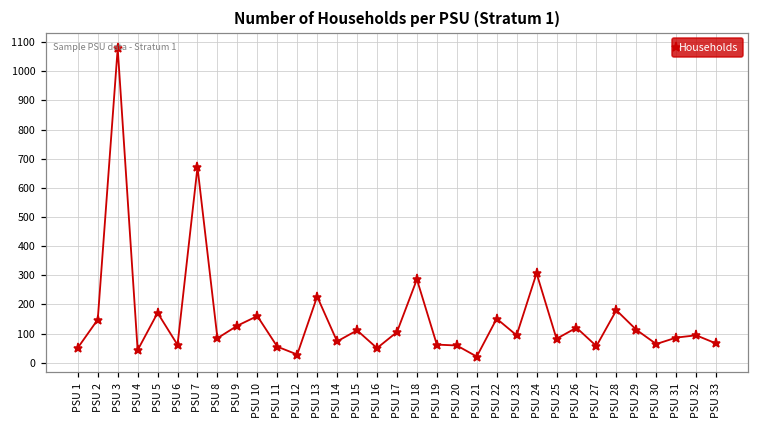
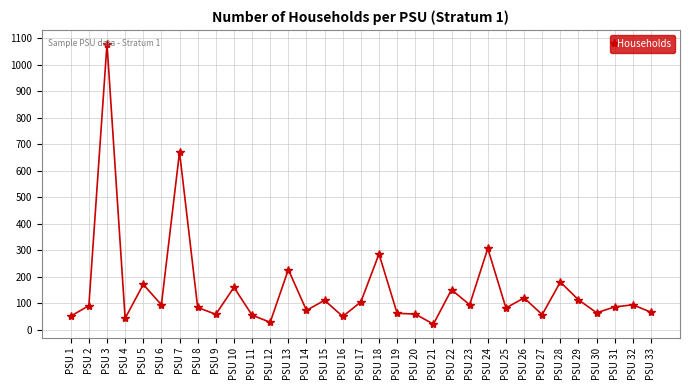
  {
    "PSU 1": 50,
-   "PSU 2": 150,
+   "PSU 2": 90,
    "PSU 4": 40,
    "PSU 5": 170,
-   "PSU 6": 60,
+   "PSU 6": 90,
    "PSU 7": 670,
    "PSU 8": 80,
-   "PSU 9": 130,
+   "PSU 9": 60,
    "PSU 10": 160,
    "PSU 11": 60,
    "PSU 12": 30,
    "PSU 13": 230,
    "PSU 14": 70,
    "PSU 15": 110,
    "PSU 16": 50,
    "PSU 17": 110,
    "PSU 18": 290,
    "PSU 19": 60,
    "PSU 20": 60,
    "PSU 21": 20,
    "PSU 22": 150,
    "PSU 23": 90,
    "PSU 24": 310,
    "PSU 25": 80,
    "PSU 26": 120,
    "PSU 27": 60,
    "PSU 28": 180,
    "PSU 29": 110,
    "PSU 30": 60,
    "PSU 31": 90,
    "PSU 32": 90,
    "PSU 33": 70
  }
